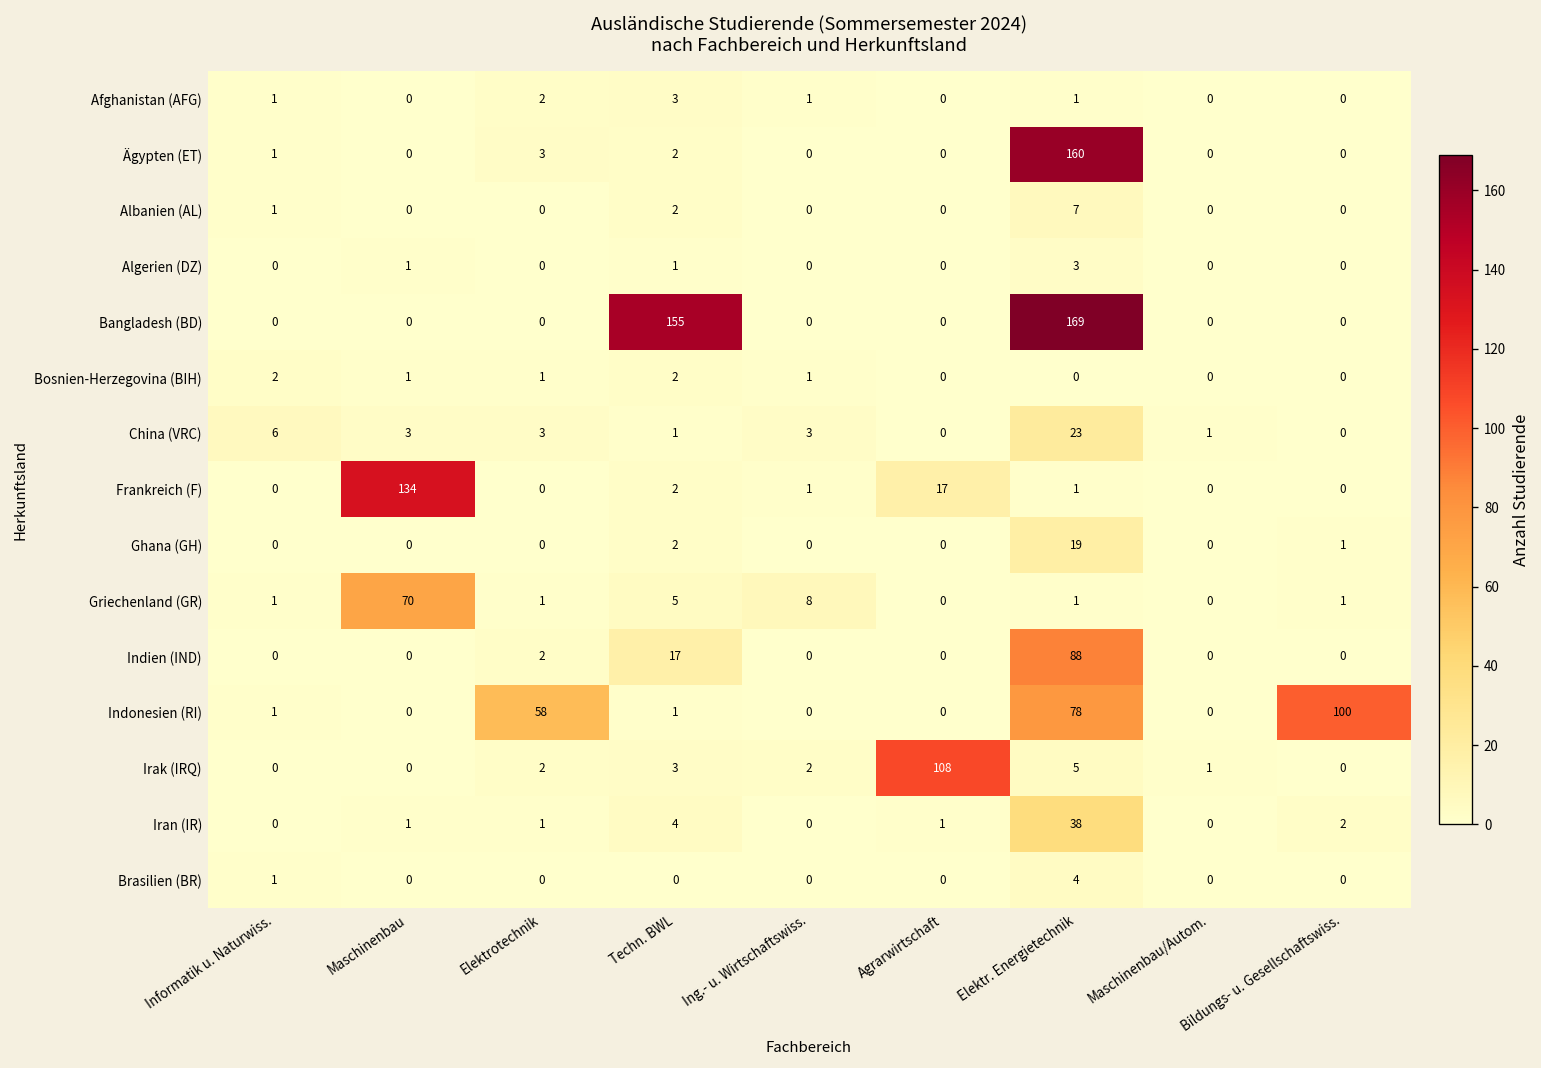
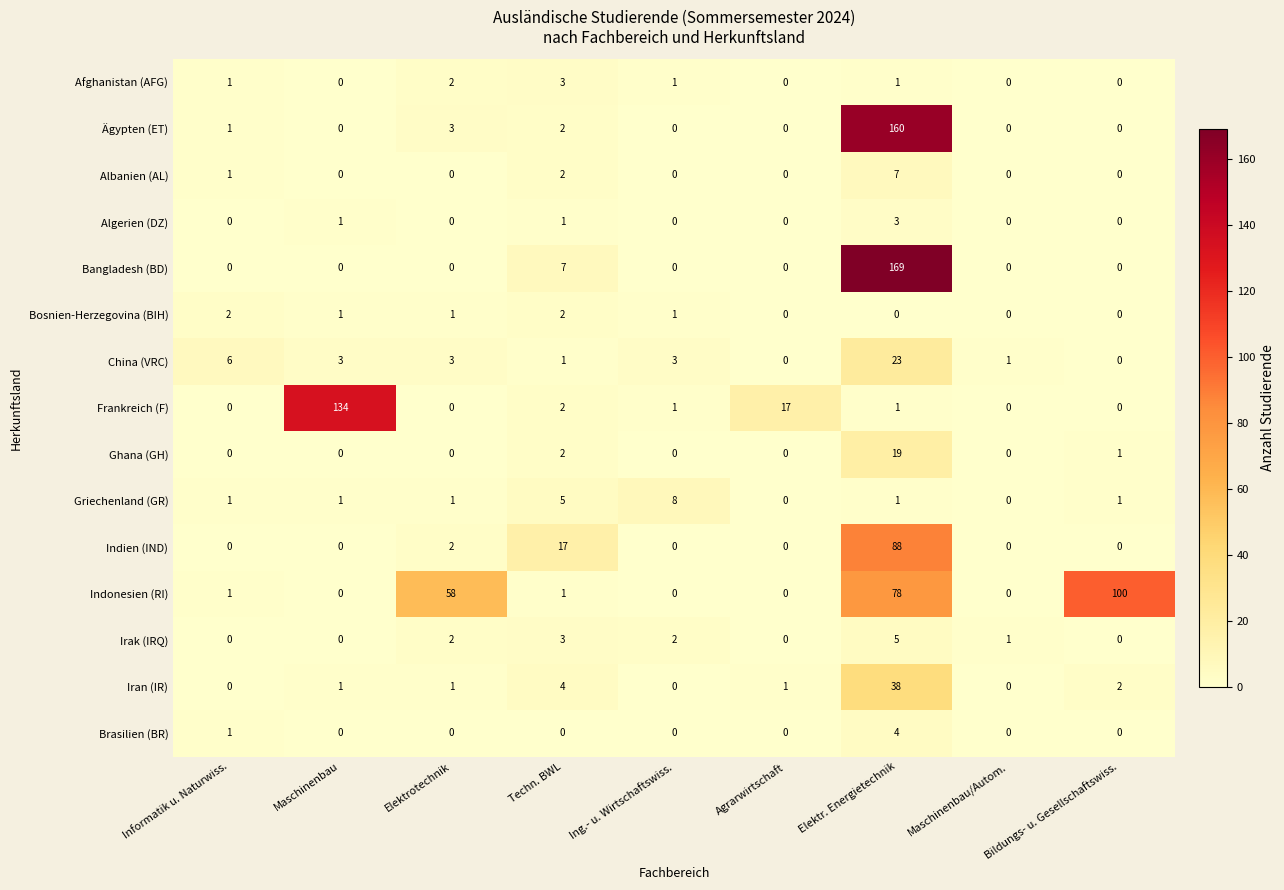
  {
    "Afghanistan (AFG)": {
      "Informatik u. Naturwiss.": 1,
      "Maschinenbau": 0,
      "Elektrotechnik": 2,
      "Techn. BWL": 3,
      "Ing.- u. Wirtschaftswiss.": 1,
      "Agrarwirtschaft": 0,
      "Elektr. Energietechnik": 1,
      "Maschinenbau/Autom.": 0,
      "Bildungs- u. Gesellschaftswiss.": 0
    },
    "Ägypten (ET)": {
      "Informatik u. Naturwiss.": 1,
      "Maschinenbau": 0,
      "Elektrotechnik": 3,
      "Techn. BWL": 2,
      "Ing.- u. Wirtschaftswiss.": 0,
      "Agrarwirtschaft": 0,
      "Elektr. Energietechnik": 160,
      "Maschinenbau/Autom.": 0,
      "Bildungs- u. Gesellschaftswiss.": 0
    },
    "Albanien (AL)": {
      "Informatik u. Naturwiss.": 1,
      "Maschinenbau": 0,
      "Elektrotechnik": 0,
      "Techn. BWL": 2,
      "Ing.- u. Wirtschaftswiss.": 0,
      "Agrarwirtschaft": 0,
      "Elektr. Energietechnik": 7,
      "Maschinenbau/Autom.": 0,
      "Bildungs- u. Gesellschaftswiss.": 0
    },
    "Algerien (DZ)": {
      "Informatik u. Naturwiss.": 0,
      "Maschinenbau": 1,
      "Elektrotechnik": 0,
      "Techn. BWL": 1,
      "Ing.- u. Wirtschaftswiss.": 0,
      "Agrarwirtschaft": 0,
      "Elektr. Energietechnik": 3,
      "Maschinenbau/Autom.": 0,
      "Bildungs- u. Gesellschaftswiss.": 0
    },
    "Bangladesh (BD)": {
      "Informatik u. Naturwiss.": 0,
      "Maschinenbau": 0,
      "Elektrotechnik": 0,
-     "Techn. BWL": 155,
+     "Techn. BWL": 7,
      "Ing.- u. Wirtschaftswiss.": 0,
      "Agrarwirtschaft": 0,
      "Elektr. Energietechnik": 169,
      "Maschinenbau/Autom.": 0,
      "Bildungs- u. Gesellschaftswiss.": 0
    },
    "Bosnien-Herzegovina (BIH)": {
      "Informatik u. Naturwiss.": 2,
      "Maschinenbau": 1,
      "Elektrotechnik": 1,
      "Techn. BWL": 2,
      "Ing.- u. Wirtschaftswiss.": 1,
      "Agrarwirtschaft": 0,
      "Elektr. Energietechnik": 0,
      "Maschinenbau/Autom.": 0,
      "Bildungs- u. Gesellschaftswiss.": 0
    },
    "China (VRC)": {
      "Informatik u. Naturwiss.": 6,
      "Maschinenbau": 3,
      "Elektrotechnik": 3,
      "Techn. BWL": 1,
      "Ing.- u. Wirtschaftswiss.": 3,
      "Agrarwirtschaft": 0,
      "Elektr. Energietechnik": 23,
      "Maschinenbau/Autom.": 1,
      "Bildungs- u. Gesellschaftswiss.": 0
    },
    "Frankreich (F)": {
      "Informatik u. Naturwiss.": 0,
      "Maschinenbau": 134,
      "Elektrotechnik": 0,
      "Techn. BWL": 2,
      "Ing.- u. Wirtschaftswiss.": 1,
      "Agrarwirtschaft": 17,
      "Elektr. Energietechnik": 1,
      "Maschinenbau/Autom.": 0,
      "Bildungs- u. Gesellschaftswiss.": 0
    },
    "Ghana (GH)": {
      "Informatik u. Naturwiss.": 0,
      "Maschinenbau": 0,
      "Elektrotechnik": 0,
      "Techn. BWL": 2,
      "Ing.- u. Wirtschaftswiss.": 0,
      "Agrarwirtschaft": 0,
      "Elektr. Energietechnik": 19,
      "Maschinenbau/Autom.": 0,
      "Bildungs- u. Gesellschaftswiss.": 1
    },
    "Griechenland (GR)": {
      "Informatik u. Naturwiss.": 1,
-     "Maschinenbau": 70,
+     "Maschinenbau": 1,
      "Elektrotechnik": 1,
      "Techn. BWL": 5,
      "Ing.- u. Wirtschaftswiss.": 8,
      "Agrarwirtschaft": 0,
      "Elektr. Energietechnik": 1,
      "Maschinenbau/Autom.": 0,
      "Bildungs- u. Gesellschaftswiss.": 1
    },
    "Indien (IND)": {
      "Informatik u. Naturwiss.": 0,
      "Maschinenbau": 0,
      "Elektrotechnik": 2,
      "Techn. BWL": 17,
      "Ing.- u. Wirtschaftswiss.": 0,
      "Agrarwirtschaft": 0,
      "Elektr. Energietechnik": 88,
      "Maschinenbau/Autom.": 0,
      "Bildungs- u. Gesellschaftswiss.": 0
    },
    "Indonesien (RI)": {
      "Informatik u. Naturwiss.": 1,
      "Maschinenbau": 0,
      "Elektrotechnik": 58,
      "Techn. BWL": 1,
      "Ing.- u. Wirtschaftswiss.": 0,
      "Agrarwirtschaft": 0,
      "Elektr. Energietechnik": 78,
      "Maschinenbau/Autom.": 0,
      "Bildungs- u. Gesellschaftswiss.": 100
    },
    "Irak (IRQ)": {
      "Informatik u. Naturwiss.": 0,
      "Maschinenbau": 0,
      "Elektrotechnik": 2,
      "Techn. BWL": 3,
      "Ing.- u. Wirtschaftswiss.": 2,
-     "Agrarwirtschaft": 108,
+     "Agrarwirtschaft": 0,
      "Elektr. Energietechnik": 5,
      "Maschinenbau/Autom.": 1,
      "Bildungs- u. Gesellschaftswiss.": 0
    },
    "Iran (IR)": {
      "Informatik u. Naturwiss.": 0,
      "Maschinenbau": 1,
      "Elektrotechnik": 1,
      "Techn. BWL": 4,
      "Ing.- u. Wirtschaftswiss.": 0,
      "Agrarwirtschaft": 1,
      "Elektr. Energietechnik": 38,
      "Maschinenbau/Autom.": 0,
      "Bildungs- u. Gesellschaftswiss.": 2
    },
    "Brasilien (BR)": {
      "Informatik u. Naturwiss.": 1,
      "Maschinenbau": 0,
      "Elektrotechnik": 0,
      "Techn. BWL": 0,
      "Ing.- u. Wirtschaftswiss.": 0,
      "Agrarwirtschaft": 0,
      "Elektr. Energietechnik": 4,
      "Maschinenbau/Autom.": 0,
      "Bildungs- u. Gesellschaftswiss.": 0
    }
  }
